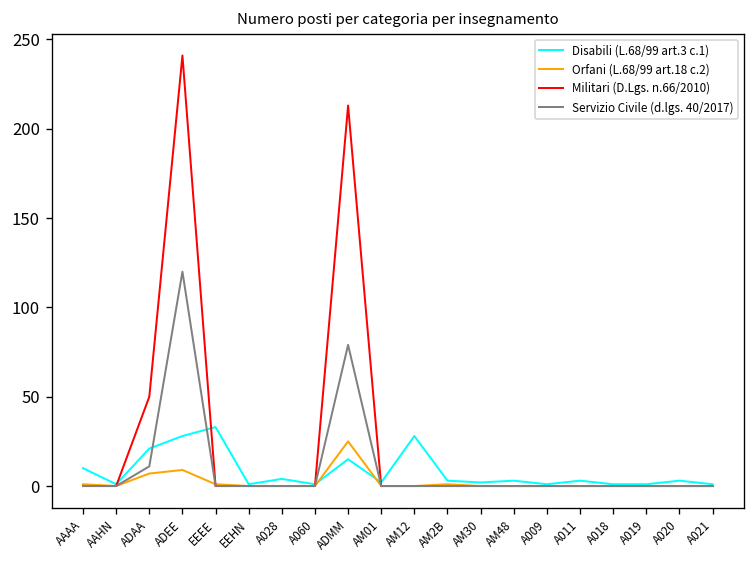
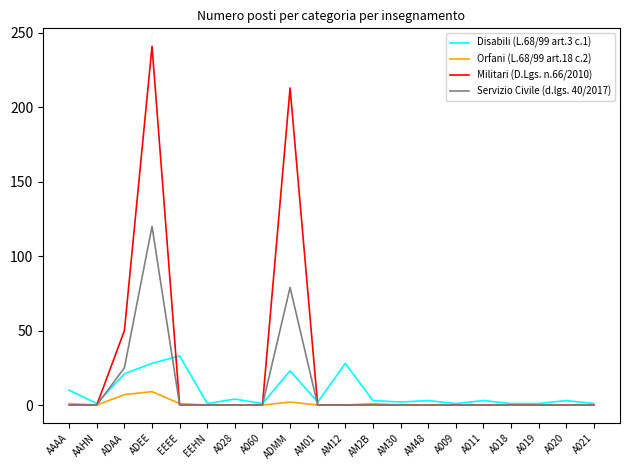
  {
    "Disabili (L.68/99 art.3 c.1)": {
      "AAAA": 10,
      "ADAA": 21,
      "ADEE": 28,
      "EEEE": 33,
      "A028": 4,
-     "ADMM": 15,
+     "ADMM": 23,
      "AM01": 2,
      "AM12": 28,
      "AM2B": 3,
      "AM30": 2,
      "AM48": 3,
      "A011": 3,
      "A020": 3
    },
    "Orfani (L.68/99 art.18 c.2)": {
      "ADAA": 7,
      "ADEE": 9,
-     "ADMM": 25
+     "ADMM": 2
    },
    "Militari (D.Lgs. n.66/2010)": {
      "ADAA": 50,
      "ADEE": 241,
      "ADMM": 213
    },
    "Servizio Civile (d.lgs. 40/2017)": {
-     "ADAA": 11,
+     "ADAA": 25,
      "ADEE": 120,
      "ADMM": 79
    }
  }
